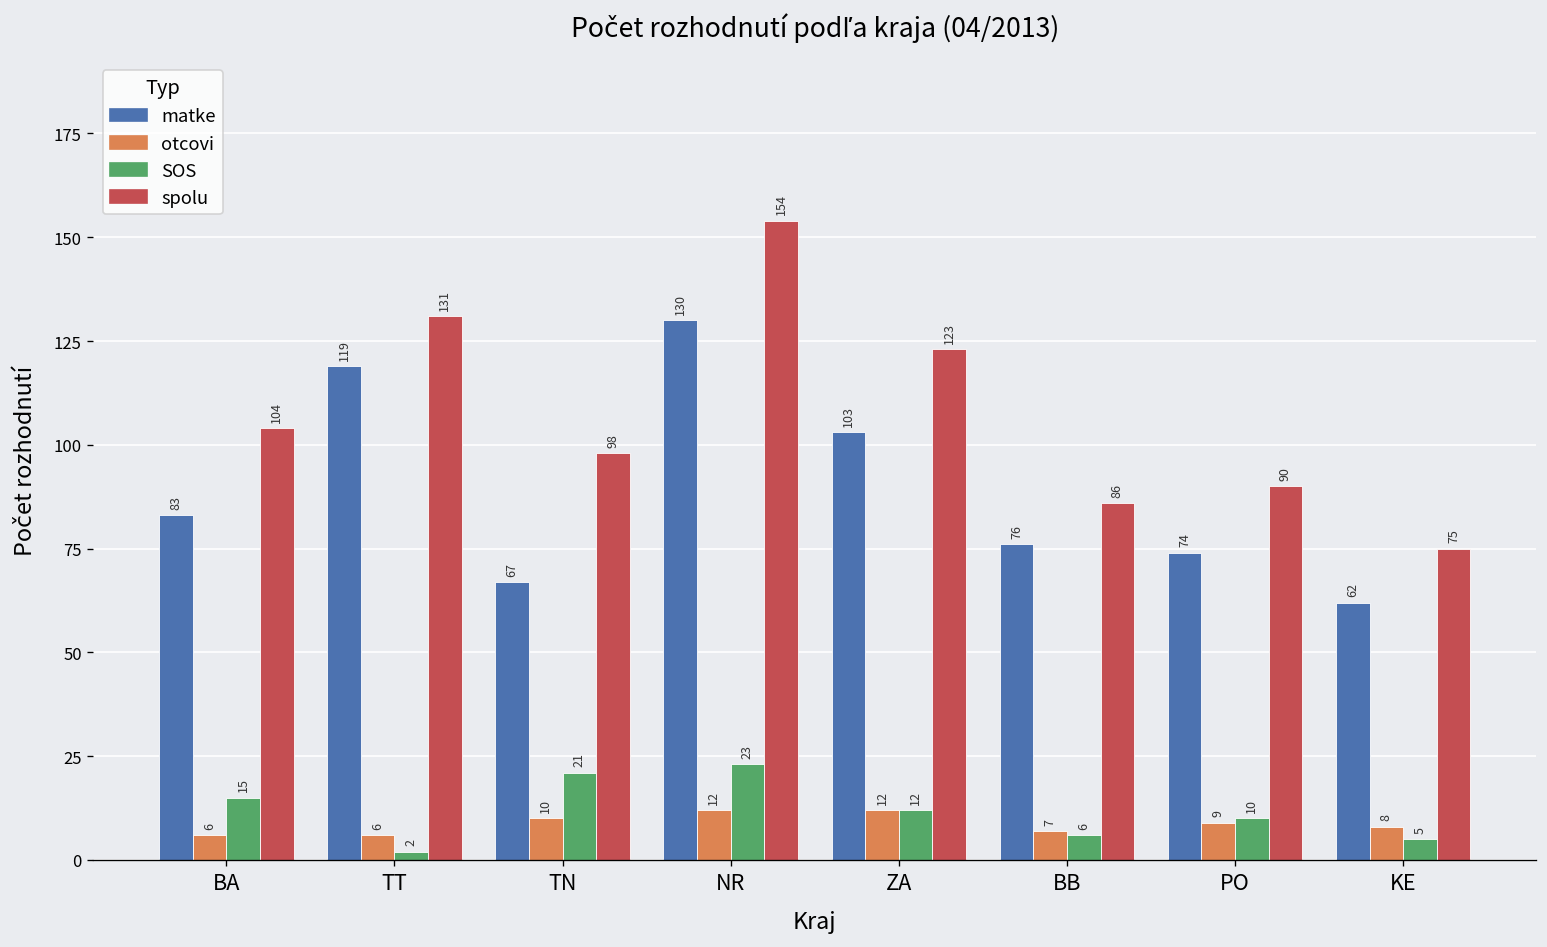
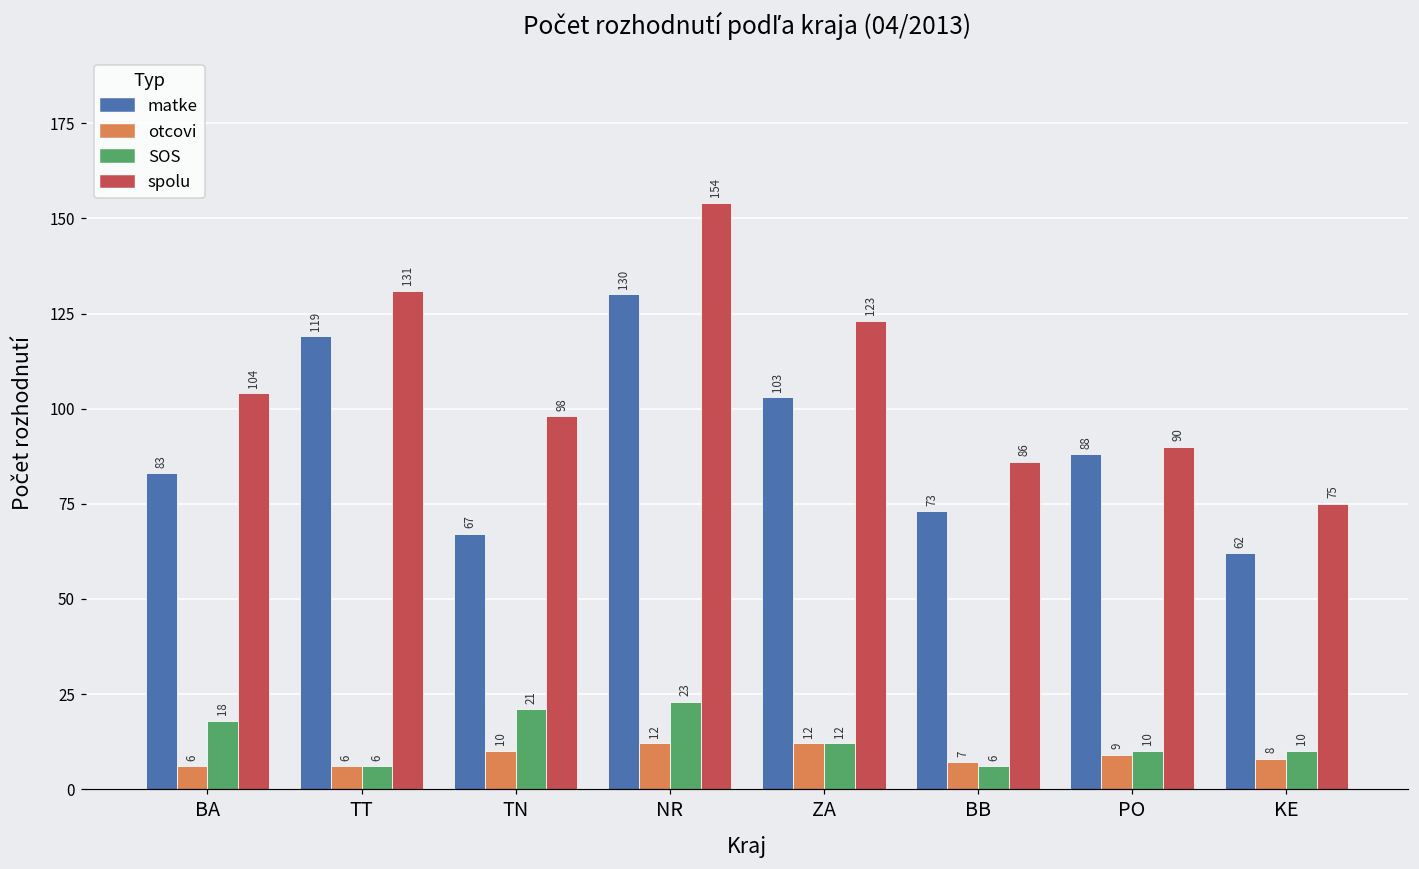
  {
    "matke": {
      "BA": 83,
      "TT": 119,
      "TN": 67,
      "NR": 130,
      "ZA": 103,
-     "BB": 76,
-     "PO": 74,
+     "BB": 73,
+     "PO": 88,
      "KE": 62
    },
    "SOS": {
-     "BA": 15,
-     "TT": 2,
+     "BA": 18,
+     "TT": 6,
      "TN": 21,
      "NR": 23,
      "ZA": 12,
      "BB": 6,
      "PO": 10,
-     "KE": 5
+     "KE": 10
    }
  }
